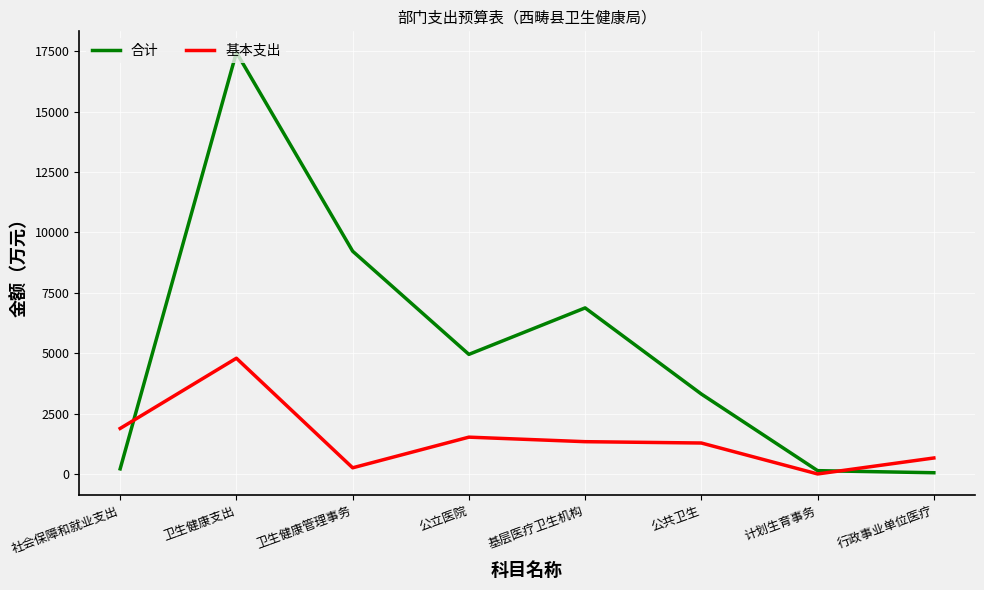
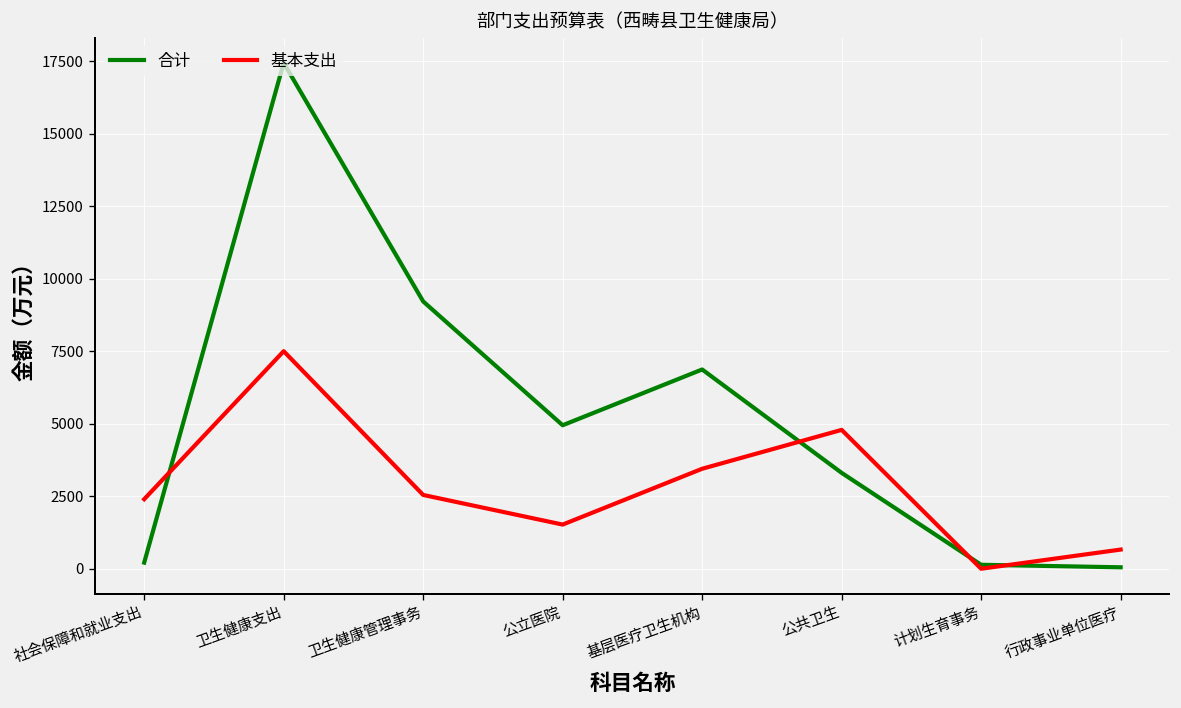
  {
    "合计": {
      "社会保障和就业支出": 200,
      "卫生健康管理事务": 9200,
      "公立医院": 4900,
      "基层医疗卫生机构": 6900,
      "公共卫生": 3300,
      "计划生育事务": 100,
      "行政事业单位医疗": 0
    },
    "基本支出": {
-     "社会保障和就业支出": 1900,
-     "卫生健康支出": 4800,
-     "卫生健康管理事务": 300,
+     "社会保障和就业支出": 2400,
+     "卫生健康支出": 7500,
+     "卫生健康管理事务": 2500,
      "公立医院": 1500,
-     "基层医疗卫生机构": 1300,
-     "公共卫生": 1300,
+     "基层医疗卫生机构": 3400,
+     "公共卫生": 4800,
      "计划生育事务": 0,
      "行政事业单位医疗": 700
    }
  }
